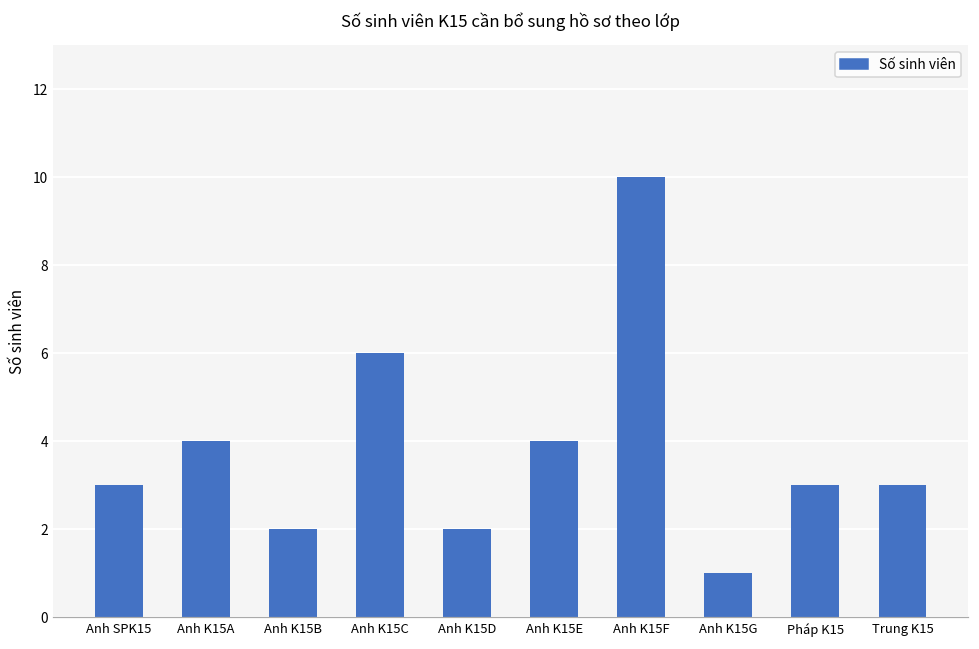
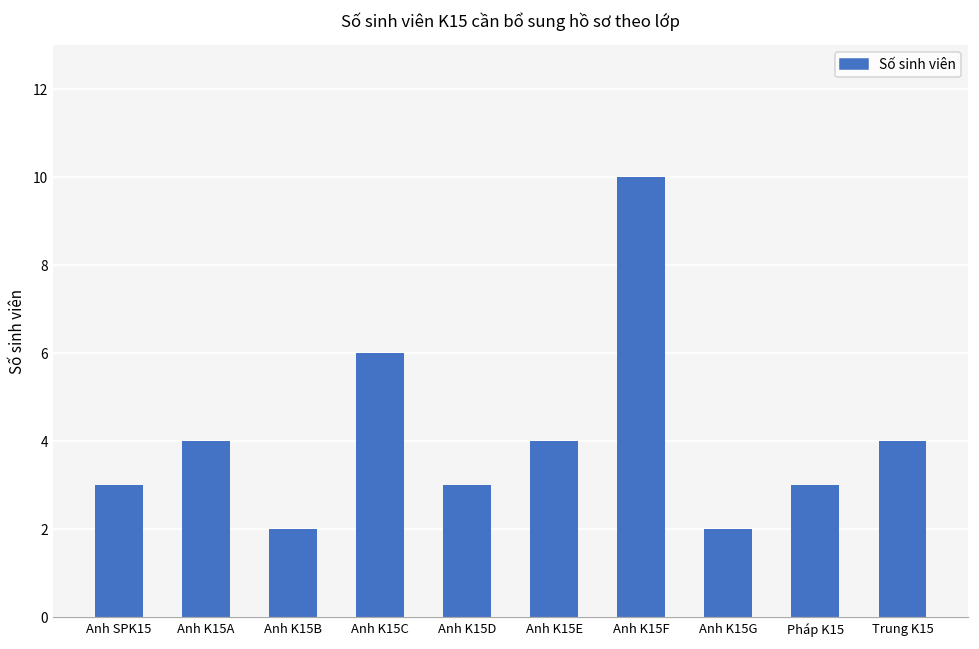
  {
    "Anh SPK15": 3,
    "Anh K15A": 4,
    "Anh K15B": 2,
    "Anh K15C": 6,
-   "Anh K15D": 2,
+   "Anh K15D": 3,
    "Anh K15E": 4,
    "Anh K15F": 10,
-   "Anh K15G": 1,
+   "Anh K15G": 2,
    "Pháp K15": 3,
-   "Trung K15": 3
+   "Trung K15": 4
  }
